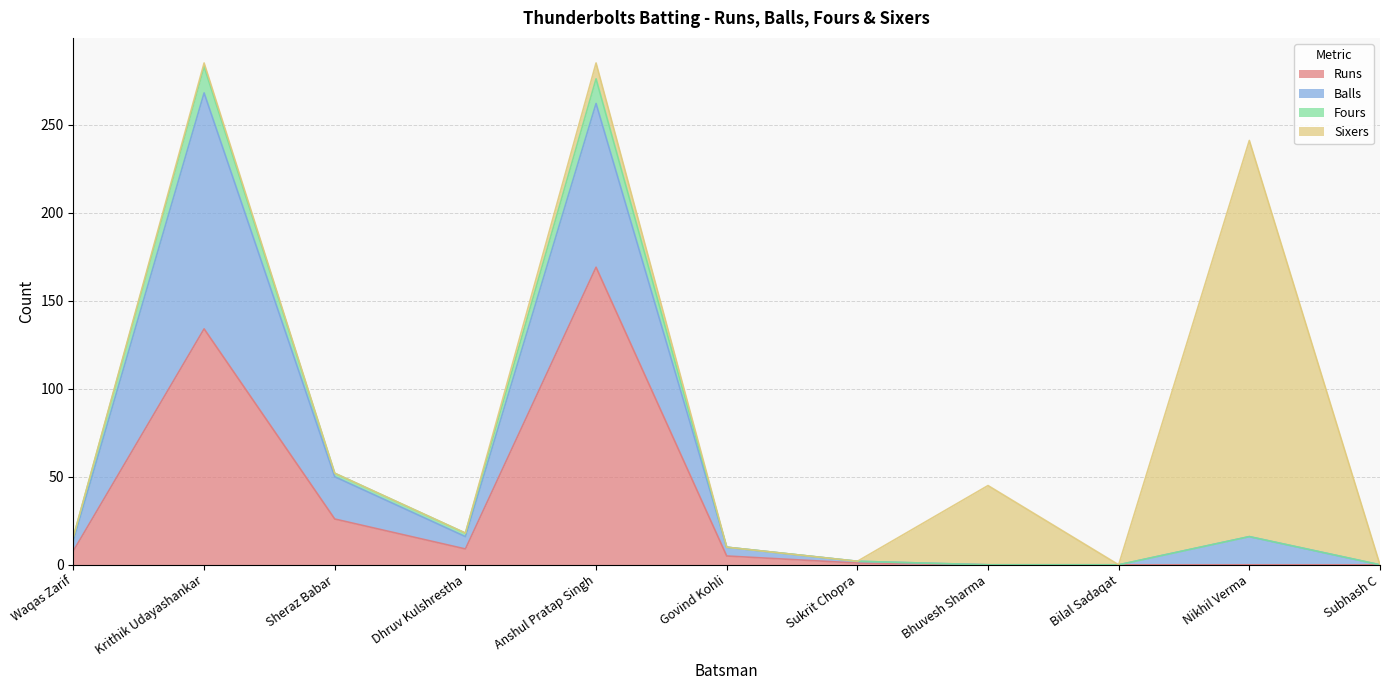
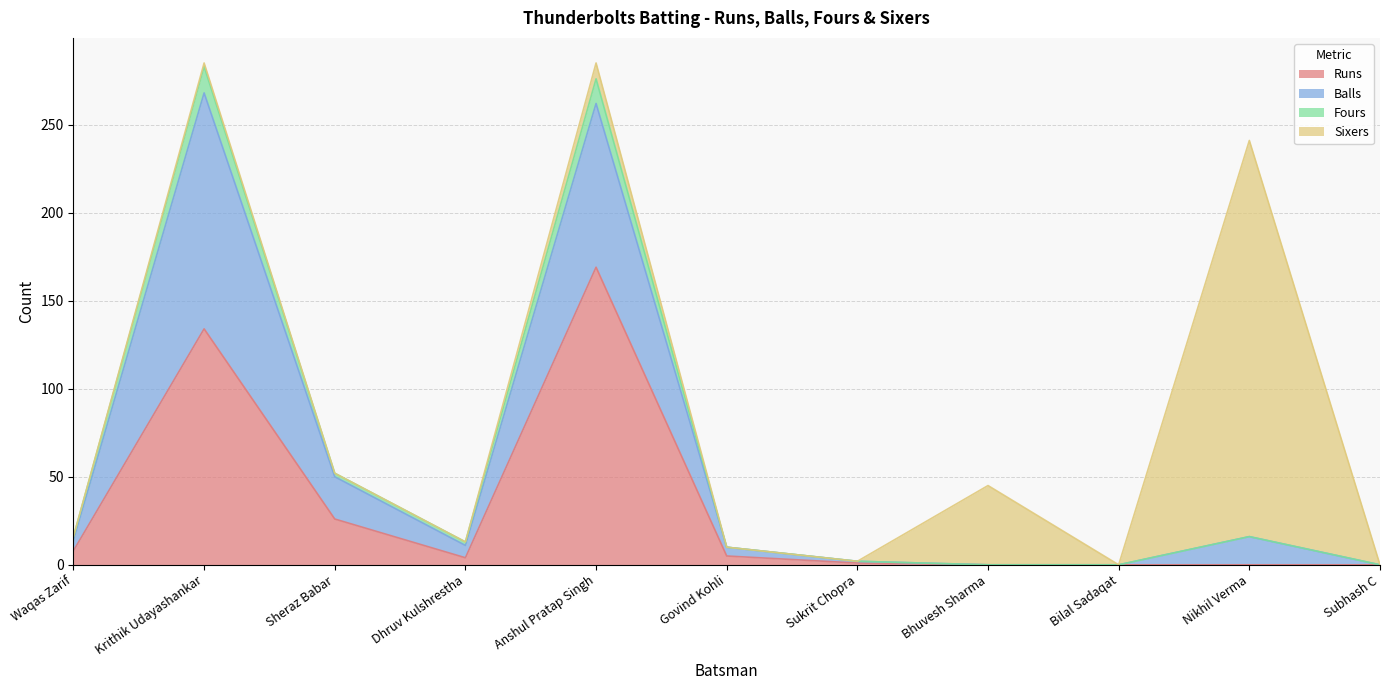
  {
    "Runs": {
      "Waqas Zarif": 8,
      "Krithik Udayashankar": 134,
      "Sheraz Babar": 26,
-     "Dhruv Kulshrestha": 9,
+     "Dhruv Kulshrestha": 4,
      "Anshul Pratap Singh": 169,
      "Govind Kohli": 5,
      "Nikhil Verma": 0
    },
    "Balls": {
      "Waqas Zarif": 6,
      "Krithik Udayashankar": 134,
      "Sheraz Babar": 24,
      "Dhruv Kulshrestha": 7,
      "Anshul Pratap Singh": 93
    },
    "Fours": {
      "Krithik Udayashankar": 15,
      "Anshul Pratap Singh": 14
    },
    "Sixers": {
      "Krithik Udayashankar": 2,
      "Anshul Pratap Singh": 9,
      "Bhuvesh Sharma": 45,
      "Nikhil Verma": 225
    }
  }
